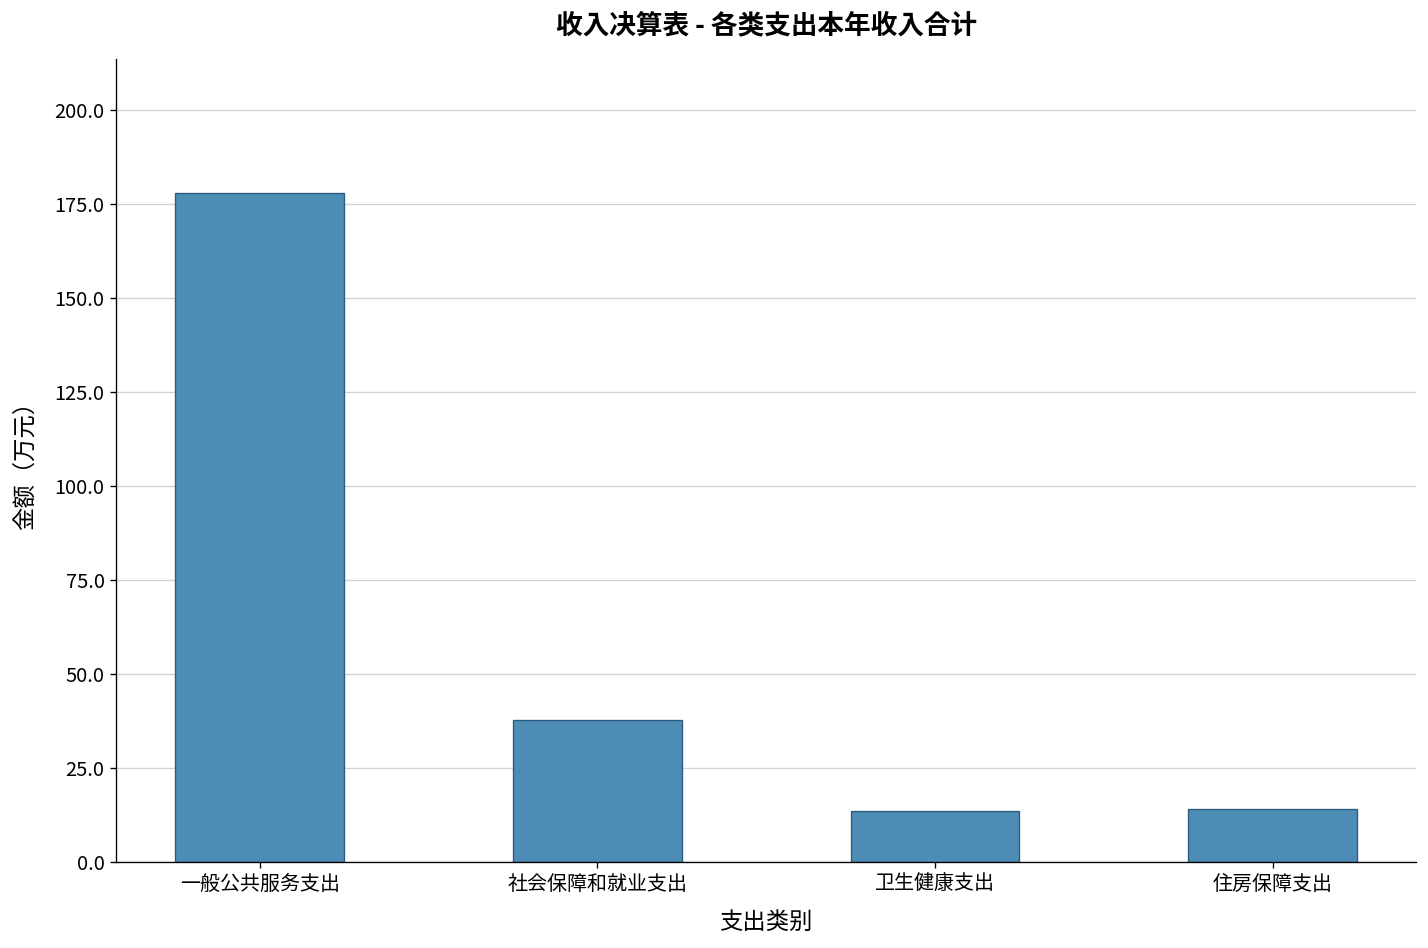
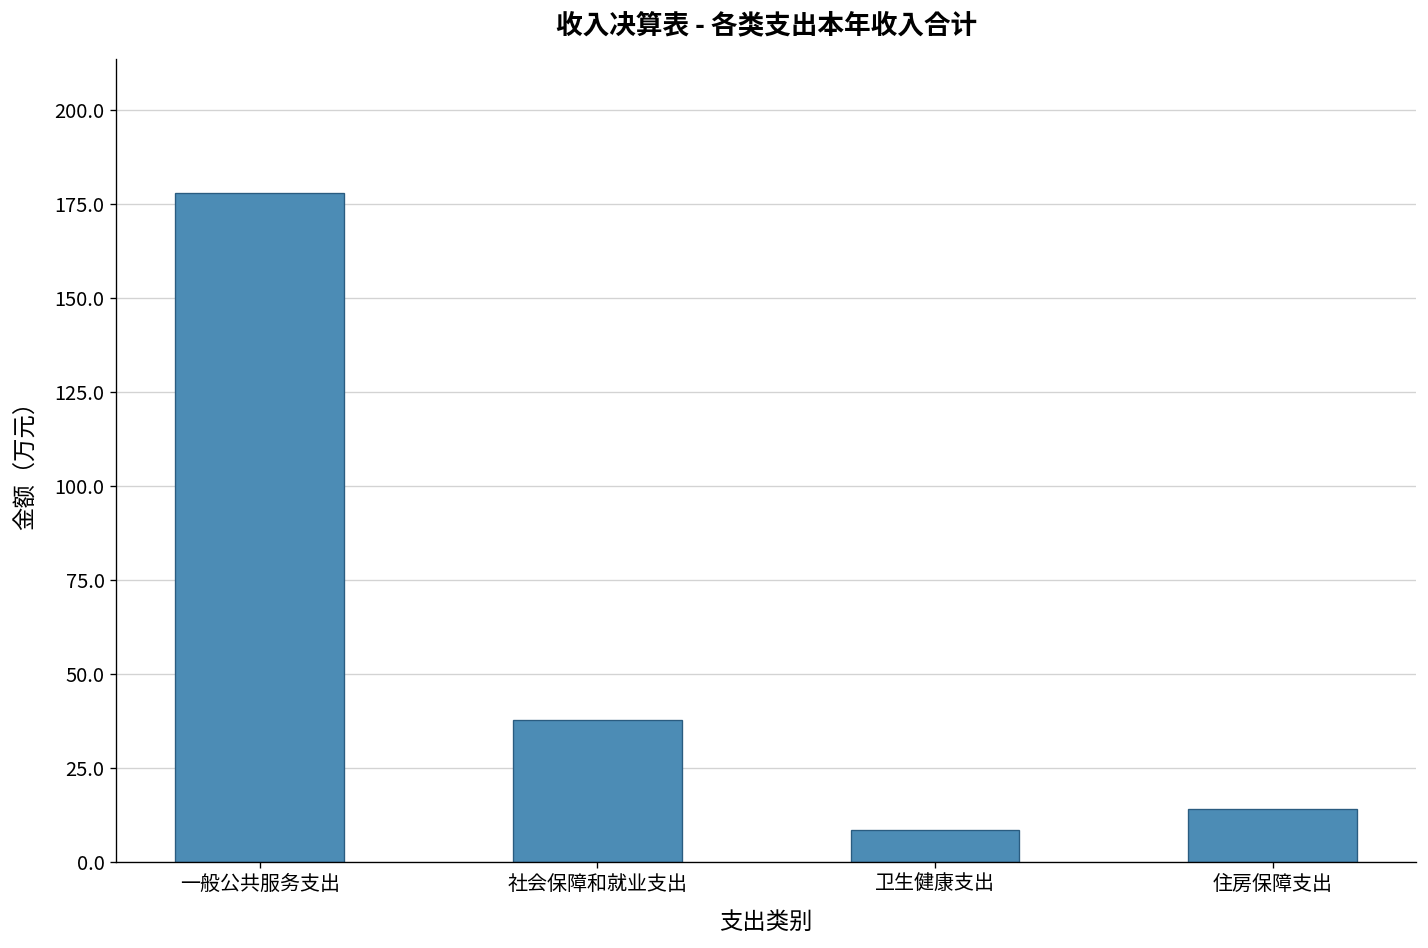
  {
    "一般公共服务支出": 178,
    "社会保障和就业支出": 38,
-   "卫生健康支出": 14,
+   "卫生健康支出": 9,
    "住房保障支出": 14
  }
